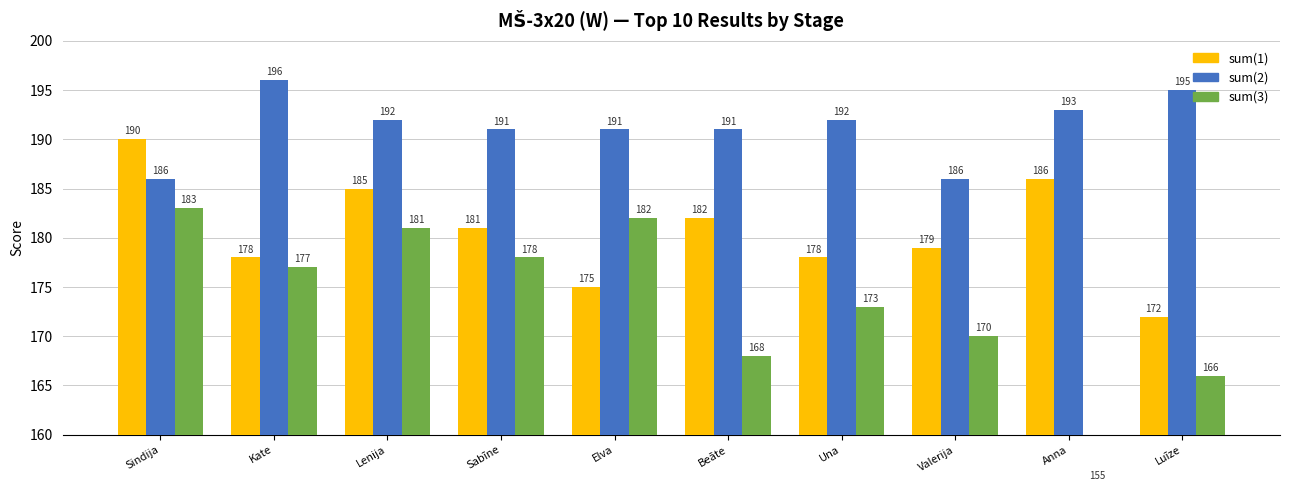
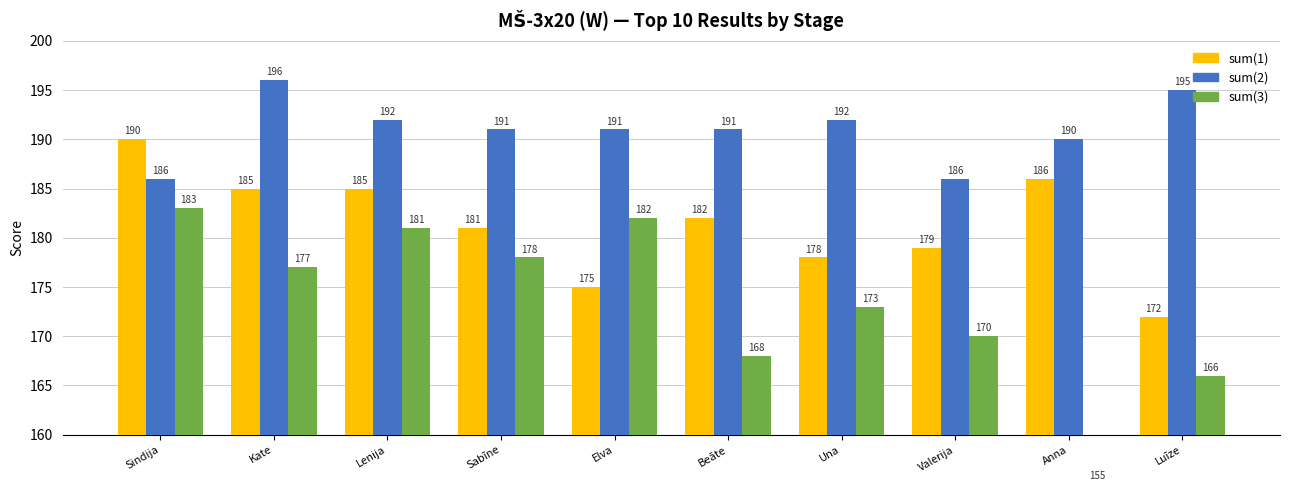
  {
    "sum(1)": {
      "Sindija": 190,
-     "Kate": 178,
+     "Kate": 185,
      "Lenija": 185,
      "Sabīne": 181,
      "Elva": 175,
      "Beāte": 182,
      "Una": 178,
      "Valerija": 179,
      "Anna": 186,
      "Luīze": 172
    },
    "sum(2)": {
      "Sindija": 186,
      "Kate": 196,
      "Lenija": 192,
      "Sabīne": 191,
      "Elva": 191,
      "Beāte": 191,
      "Una": 192,
      "Valerija": 186,
-     "Anna": 193,
+     "Anna": 190,
      "Luīze": 195
    },
    "sum(3)": {
      "Sindija": 183,
      "Kate": 177,
      "Lenija": 181,
      "Sabīne": 178,
      "Elva": 182,
      "Beāte": 168,
      "Una": 173,
      "Valerija": 170,
      "Luīze": 166
    }
  }
